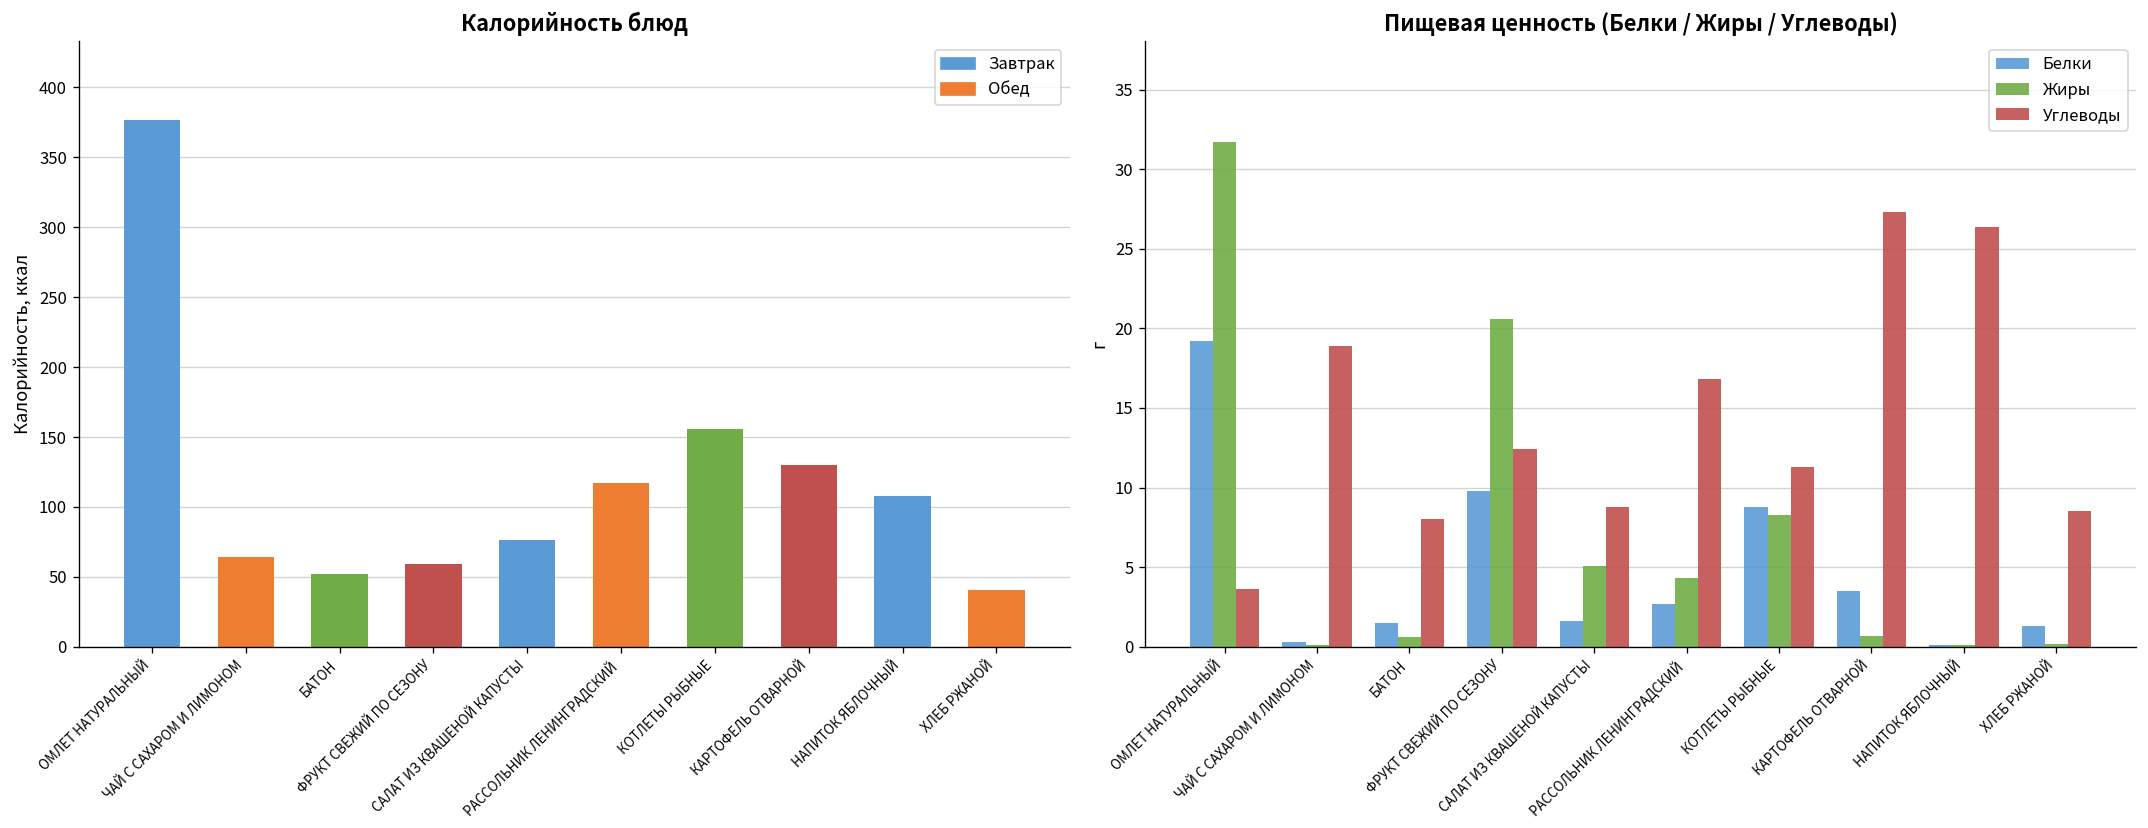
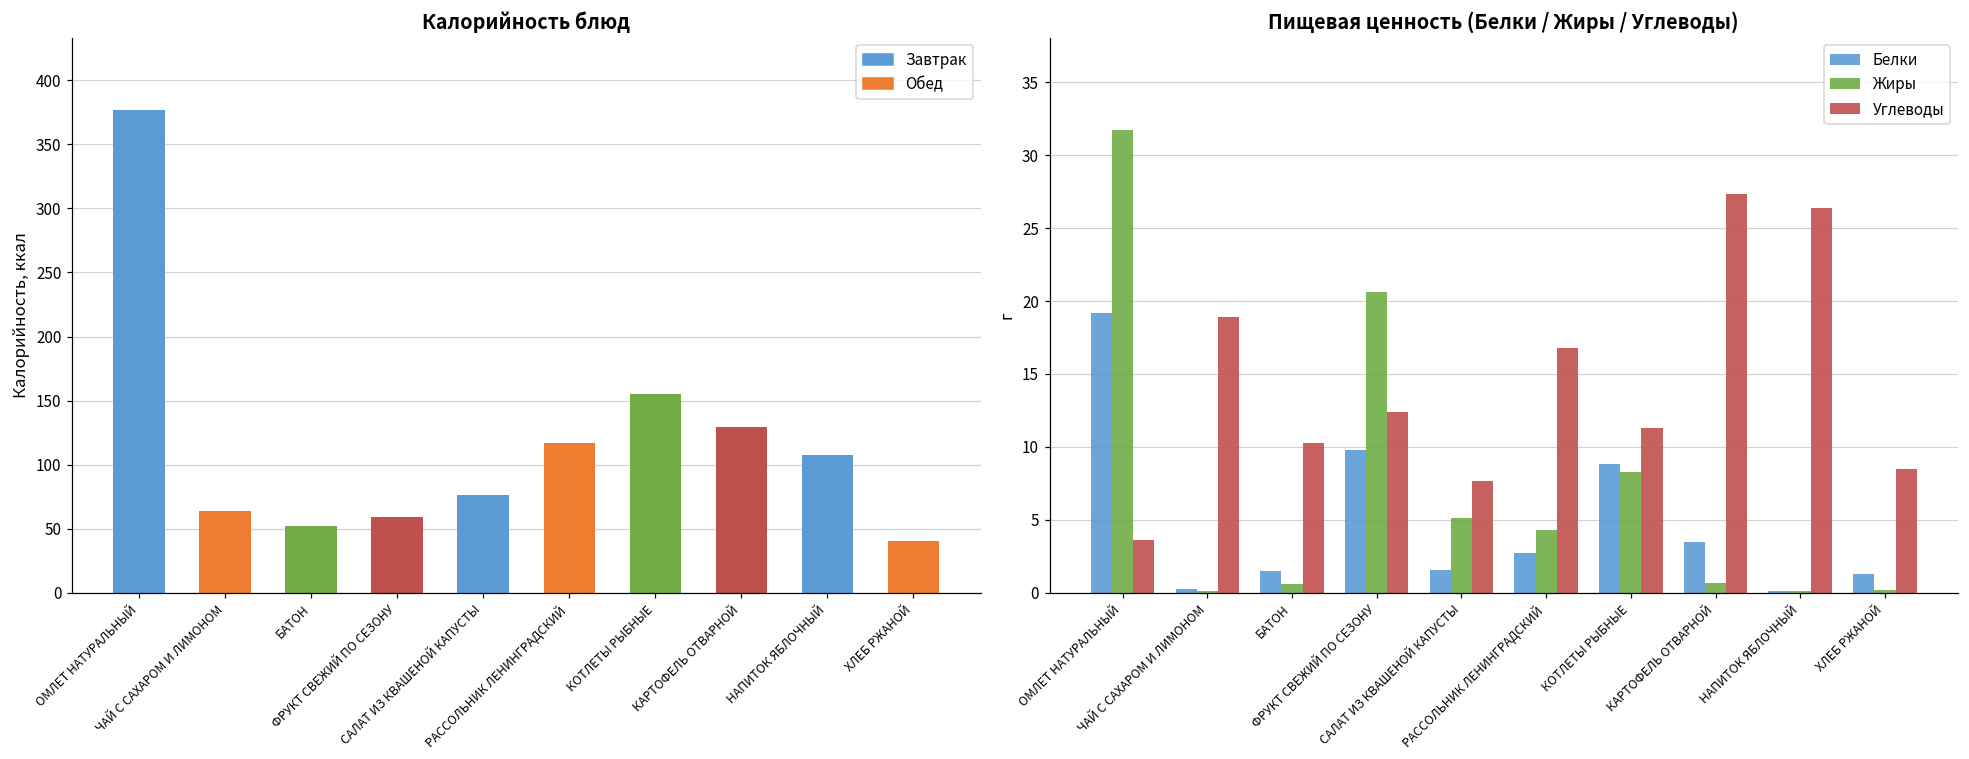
  {
    "Калорийность блюд": {
      "ОМЛЕТ НАТУРАЛЬНЫЙ": 377,
      "ЧАЙ С САХАРОМ И ЛИМОНОМ": 64,
      "БАТОН": 52,
      "ФРУКТ СВЕЖИЙ ПО СЕЗОНУ": 59,
      "САЛАТ ИЗ КВАШЕНОЙ КАПУСТЫ": 76,
      "РАССОЛЬНИК ЛЕНИНГРАДСКИЙ": 117,
      "КОТЛЕТЫ РЫБНЫЕ": 155,
      "КАРТОФЕЛЬ ОТВАРНОЙ": 130,
      "НАПИТОК ЯБЛОЧНЫЙ": 108,
      "ХЛЕБ РЖАНОЙ": 41
    },
    "Пищевая ценность (Белки / Жиры / Углеводы)": {
      "Белки": {
        "ОМЛЕТ НАТУРАЛЬНЫЙ": 19.2,
        "ЧАЙ С САХАРОМ И ЛИМОНОМ": 0.3,
        "БАТОН": 1.5,
        "ФРУКТ СВЕЖИЙ ПО СЕЗОНУ": 9.8,
        "САЛАТ ИЗ КВАШЕНОЙ КАПУСТЫ": 1.6,
        "РАССОЛЬНИК ЛЕНИНГРАДСКИЙ": 2.7,
        "КОТЛЕТЫ РЫБНЫЕ": 8.8,
        "КАРТОФЕЛЬ ОТВАРНОЙ": 3.5,
        "ХЛЕБ РЖАНОЙ": 1.3
      },
      "Жиры": {
        "ОМЛЕТ НАТУРАЛЬНЫЙ": 31.7,
        "БАТОН": 0.6,
        "ФРУКТ СВЕЖИЙ ПО СЕЗОНУ": 20.6,
        "САЛАТ ИЗ КВАШЕНОЙ КАПУСТЫ": 5.1,
        "РАССОЛЬНИК ЛЕНИНГРАДСКИЙ": 4.3,
        "КОТЛЕТЫ РЫБНЫЕ": 8.3,
        "КАРТОФЕЛЬ ОТВАРНОЙ": 0.7,
        "ХЛЕБ РЖАНОЙ": 0.2
      },
      "Углеводы": {
        "ОМЛЕТ НАТУРАЛЬНЫЙ": 3.6,
        "ЧАЙ С САХАРОМ И ЛИМОНОМ": 18.9,
-       "БАТОН": 8.0,
+       "БАТОН": 10.3,
        "ФРУКТ СВЕЖИЙ ПО СЕЗОНУ": 12.4,
-       "САЛАТ ИЗ КВАШЕНОЙ КАПУСТЫ": 8.8,
+       "САЛАТ ИЗ КВАШЕНОЙ КАПУСТЫ": 7.7,
        "РАССОЛЬНИК ЛЕНИНГРАДСКИЙ": 16.8,
        "КОТЛЕТЫ РЫБНЫЕ": 11.3,
        "КАРТОФЕЛЬ ОТВАРНОЙ": 27.3,
        "НАПИТОК ЯБЛОЧНЫЙ": 26.4,
        "ХЛЕБ РЖАНОЙ": 8.5
      }
    }
  }
